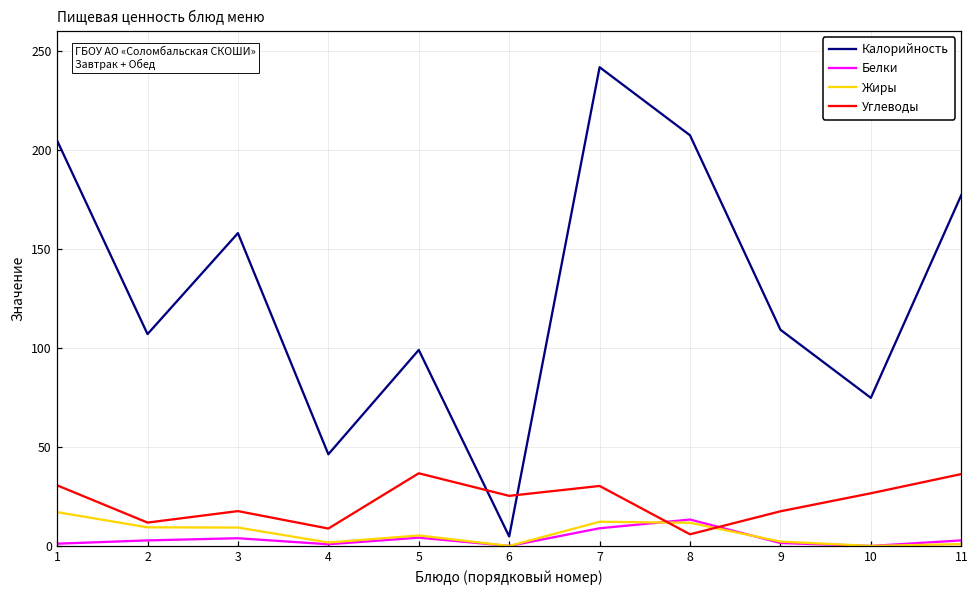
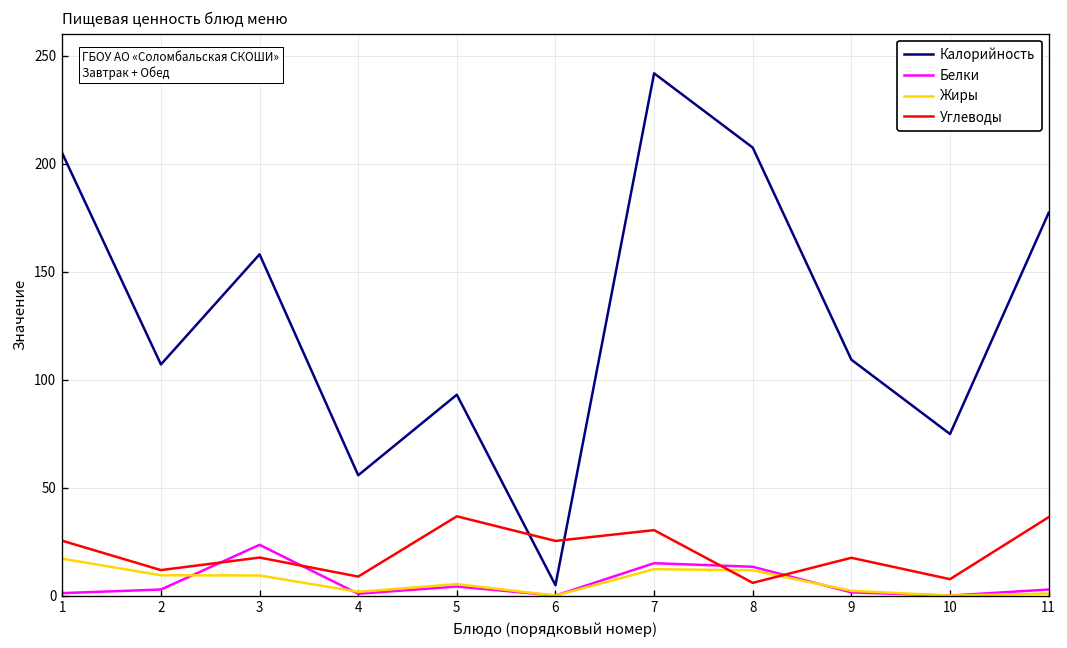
  {
    "Калорийность": {
      "1": 205,
      "2": 107,
      "3": 158,
-     "4": 46,
-     "5": 99,
+     "4": 56,
+     "5": 93,
      "6": 5,
      "7": 242,
      "8": 207,
      "9": 109,
      "10": 75,
      "11": 177
    },
    "Белки": {
      "1": 1,
      "2": 3,
-     "3": 4,
-     "7": 9,
+     "3": 24,
+     "7": 15,
      "8": 13,
      "11": 3
    },
    "Жиры": {
      "1": 17,
      "2": 9,
      "3": 9,
      "7": 12,
      "8": 12,
      "11": 1
    },
    "Углеводы": {
-     "1": 31,
+     "1": 25,
      "2": 12,
      "3": 18,
      "4": 9,
      "5": 37,
      "6": 25,
      "7": 30,
      "8": 6,
      "9": 18,
-     "10": 27,
+     "10": 8,
      "11": 36
    }
  }
